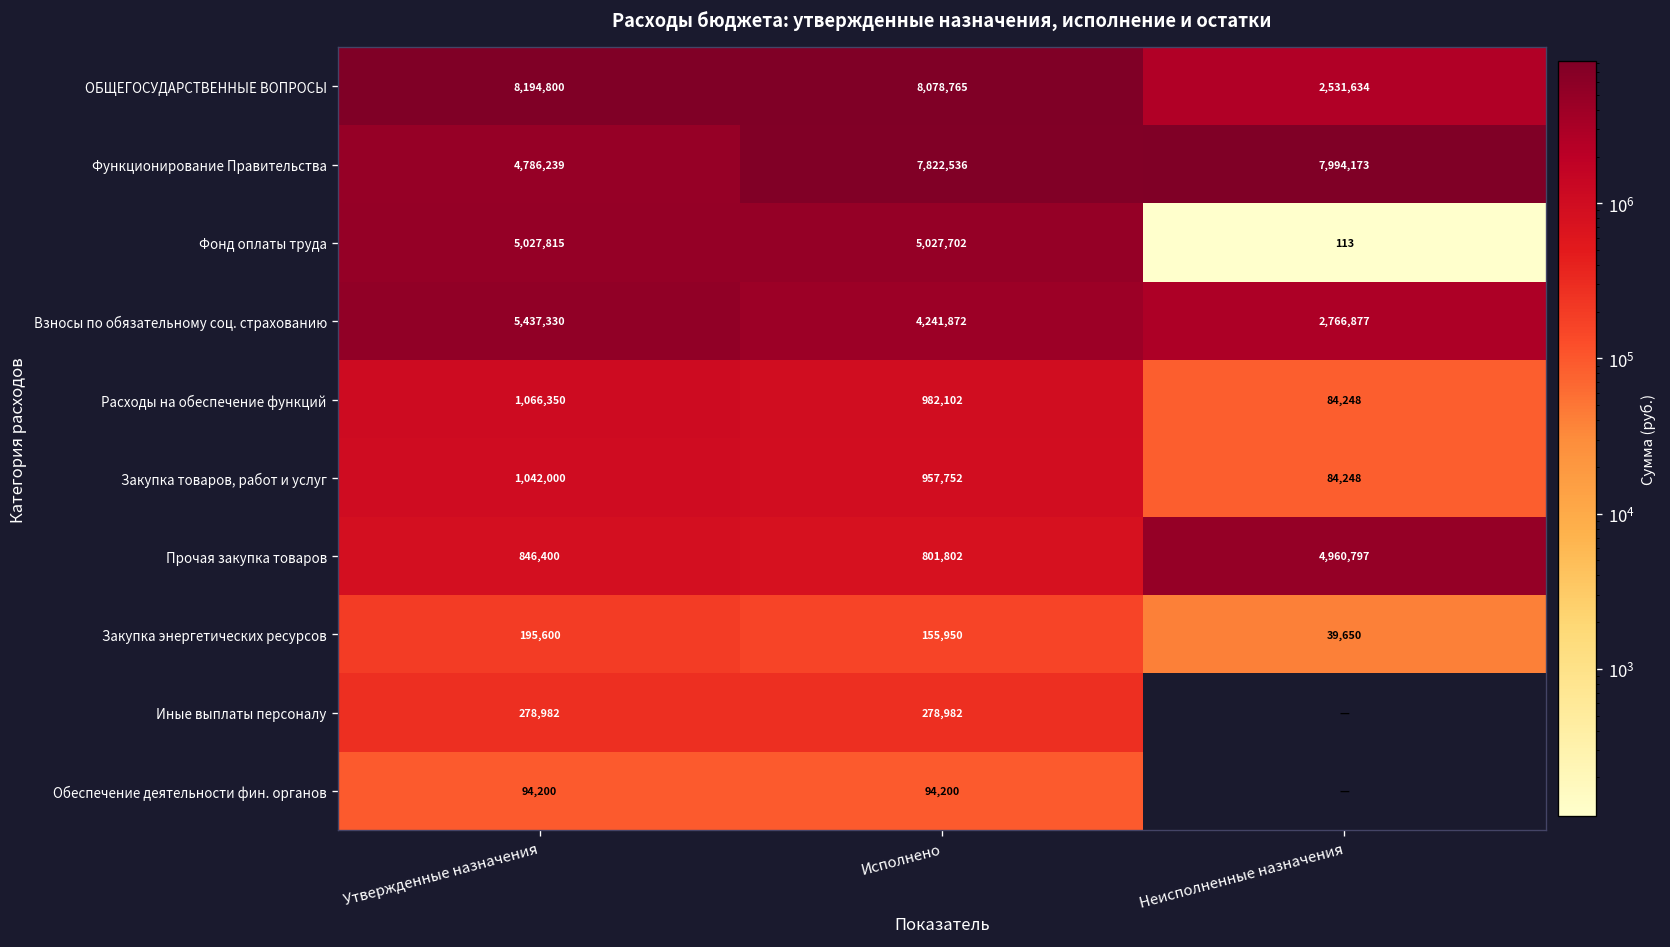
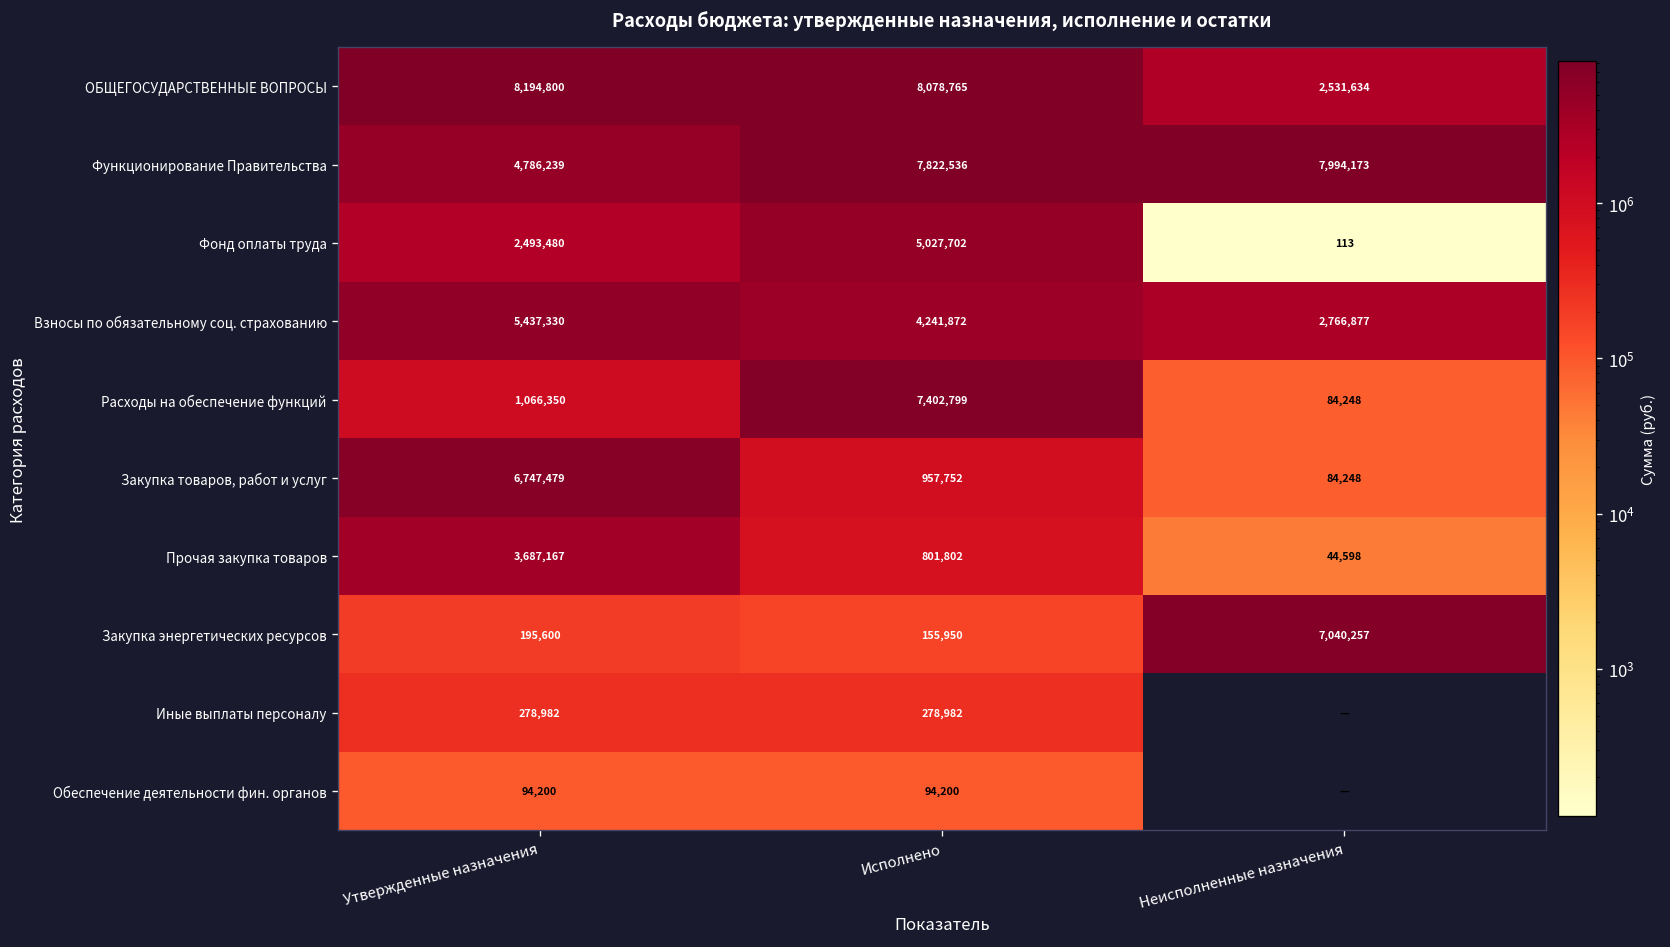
  {
    "ОБЩЕГОСУДАРСТВЕННЫЕ ВОПРОСЫ": {
      "Утвержденные назначения": "8,194,800",
      "Исполнено": "8,078,765",
      "Неисполненные назначения": "2,531,634"
    },
    "Функционирование Правительства": {
      "Утвержденные назначения": "4,786,239",
      "Исполнено": "7,822,536",
      "Неисполненные назначения": "7,994,173"
    },
    "Фонд оплаты труда": {
-     "Утвержденные назначения": "5,027,815",
+     "Утвержденные назначения": "2,493,480",
      "Исполнено": "5,027,702",
      "Неисполненные назначения": "113"
    },
    "Взносы по обязательному соц. страхованию": {
      "Утвержденные назначения": "5,437,330",
      "Исполнено": "4,241,872",
      "Неисполненные назначения": "2,766,877"
    },
    "Расходы на обеспечение функций": {
      "Утвержденные назначения": "1,066,350",
-     "Исполнено": "982,102",
+     "Исполнено": "7,402,799",
      "Неисполненные назначения": "84,248"
    },
    "Закупка товаров, работ и услуг": {
-     "Утвержденные назначения": "1,042,000",
+     "Утвержденные назначения": "6,747,479",
      "Исполнено": "957,752",
      "Неисполненные назначения": "84,248"
    },
    "Прочая закупка товаров": {
-     "Утвержденные назначения": "846,400",
+     "Утвержденные назначения": "3,687,167",
      "Исполнено": "801,802",
-     "Неисполненные назначения": "4,960,797"
+     "Неисполненные назначения": "44,598"
    },
    "Закупка энергетических ресурсов": {
      "Утвержденные назначения": "195,600",
      "Исполнено": "155,950",
-     "Неисполненные назначения": "39,650"
+     "Неисполненные назначения": "7,040,257"
    },
    "Иные выплаты персоналу": {
      "Утвержденные назначения": "278,982",
      "Исполнено": "278,982"
    },
    "Обеспечение деятельности фин. органов": {
      "Утвержденные назначения": "94,200",
      "Исполнено": "94,200"
    }
  }
